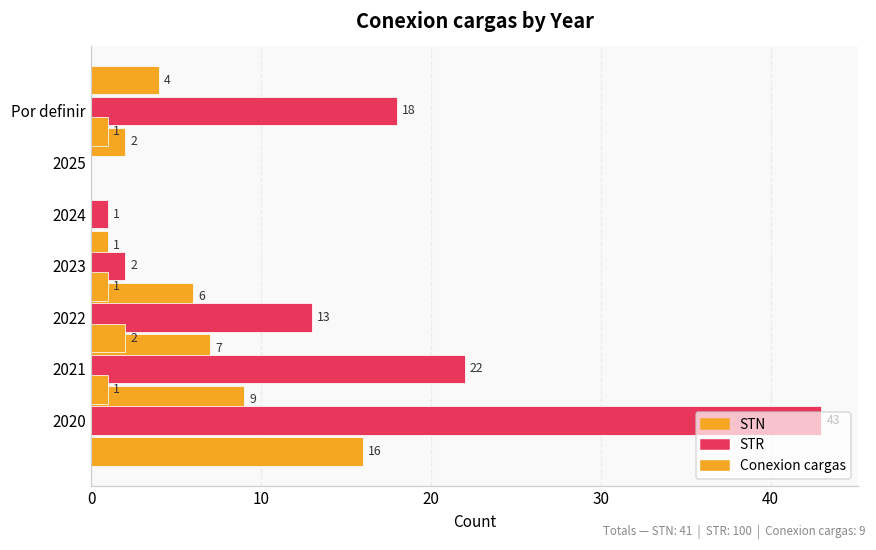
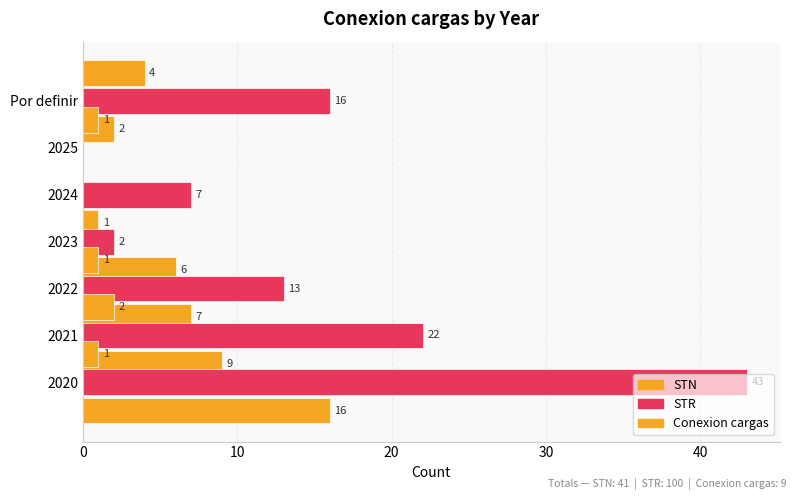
  {
    "STR": {
-     "Por definir": 18,
-     "2024": 1,
+     "Por definir": 16,
+     "2024": 7,
      "2023": 2,
      "2022": 13,
      "2021": 22
    }
  }
